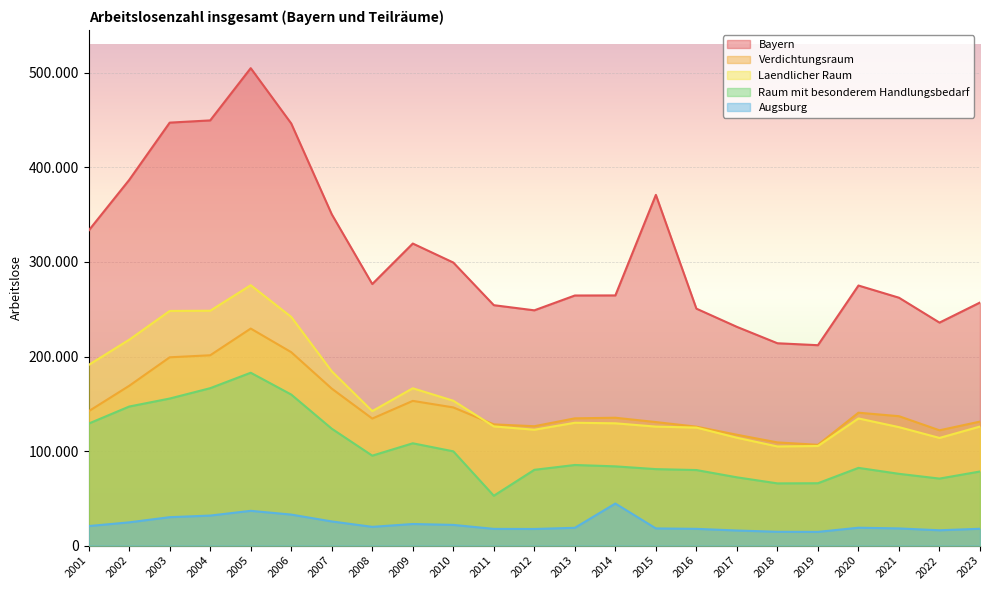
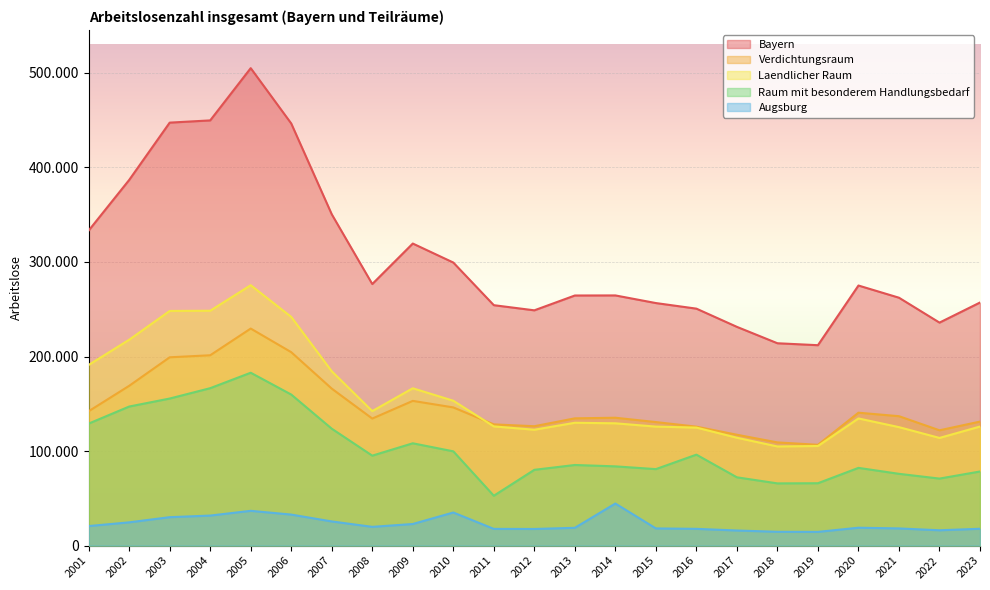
  {
    "Bayern": {
      "2001": 330,
      "2002": 390,
      "2003": 450,
      "2004": 450,
      "2005": 500,
      "2006": 450,
      "2007": 350,
      "2008": 280,
      "2009": 320,
      "2010": 300,
      "2011": 250,
      "2012": 250,
      "2013": 260,
      "2014": 260,
-     "2015": 370,
+     "2015": 260,
      "2016": 250,
      "2017": 230,
      "2018": 210,
      "2019": 210,
      "2020": 280,
      "2021": 260,
      "2022": 240,
      "2023": 260
    },
    "Raum mit besonderem Handlungsbedarf": {
      "2001": 130,
      "2002": 150,
      "2003": 160,
      "2004": 170,
      "2005": 180,
      "2006": 160,
      "2007": 120,
      "2008": 100,
      "2009": 110,
      "2010": 100,
      "2011": 50,
      "2012": 80,
      "2013": 90,
      "2014": 80,
      "2015": 80,
-     "2016": 80,
+     "2016": 100,
      "2017": 70,
      "2018": 70,
      "2019": 70,
      "2020": 80,
      "2021": 80,
      "2022": 70,
      "2023": 80
    },
    "Augsburg": {
      "2001": 20,
      "2002": 20,
      "2003": 30,
      "2004": 30,
      "2005": 40,
      "2006": 30,
      "2007": 30,
      "2008": 20,
      "2009": 20,
-     "2010": 20,
+     "2010": 40,
      "2011": 20,
      "2012": 20,
      "2013": 20,
      "2014": 40,
      "2015": 20,
      "2016": 20,
      "2017": 20,
      "2018": 10,
      "2019": 10,
      "2020": 20,
      "2021": 20,
      "2022": 20,
      "2023": 20
    }
  }
